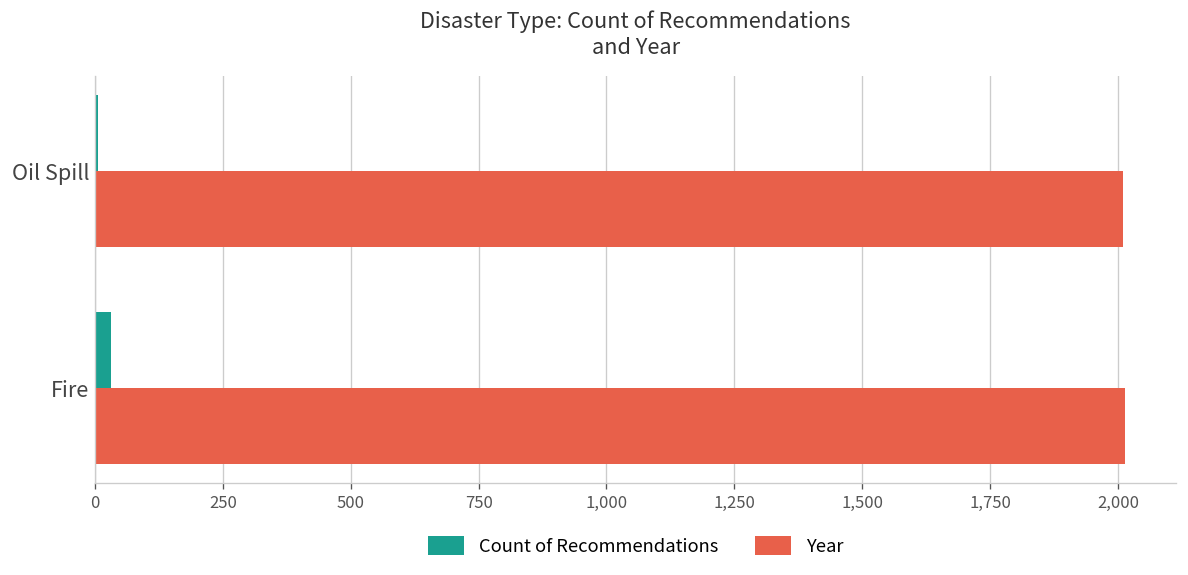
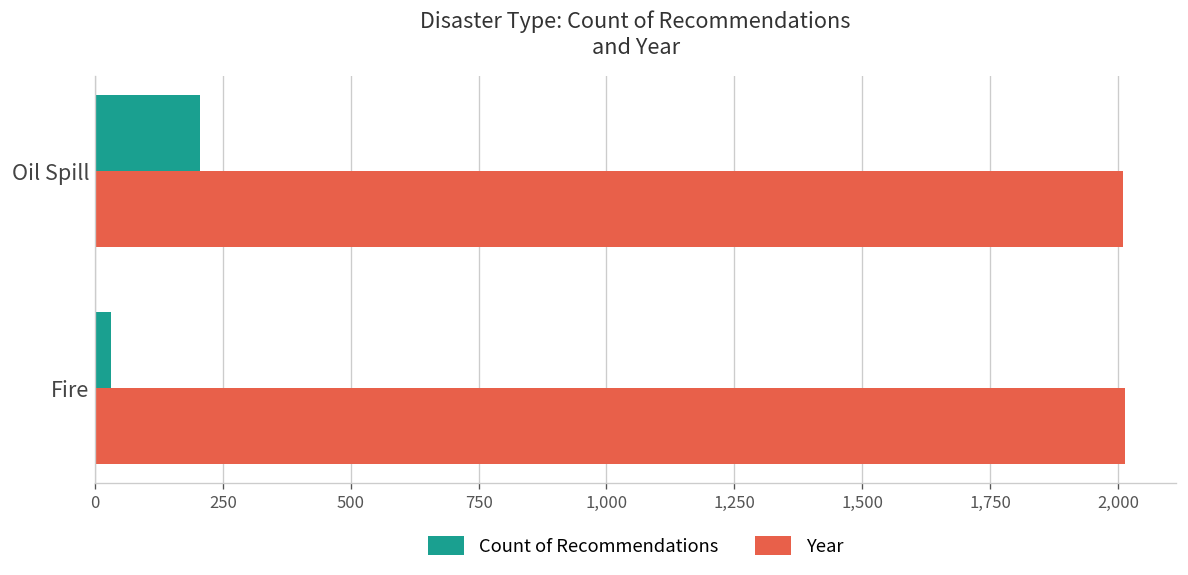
  {
    "Count of Recommendations": {
-     "Oil Spill": "10",
+     "Oil Spill": "210",
      "Fire": "30"
    },
    "Year": {
      "Oil Spill": "2,010",
      "Fire": "2,010"
    }
  }
